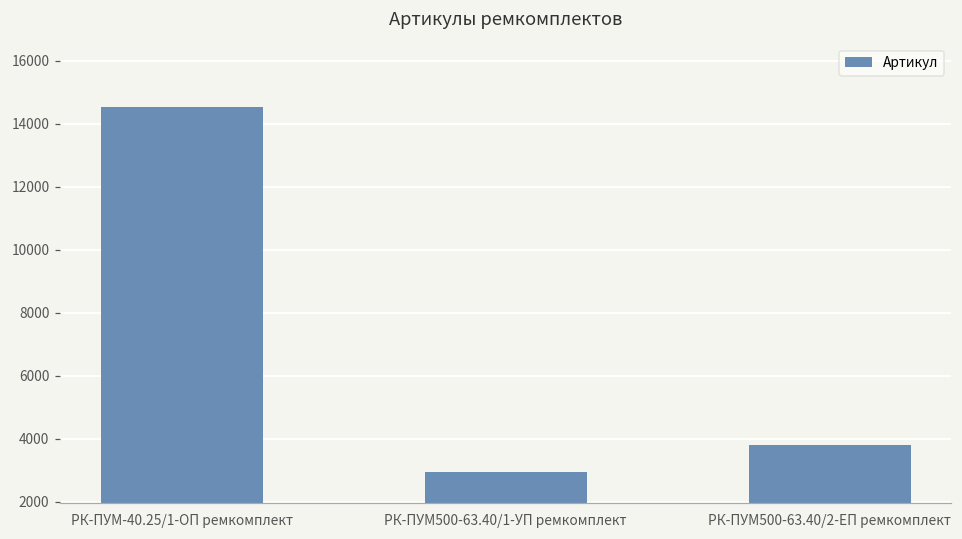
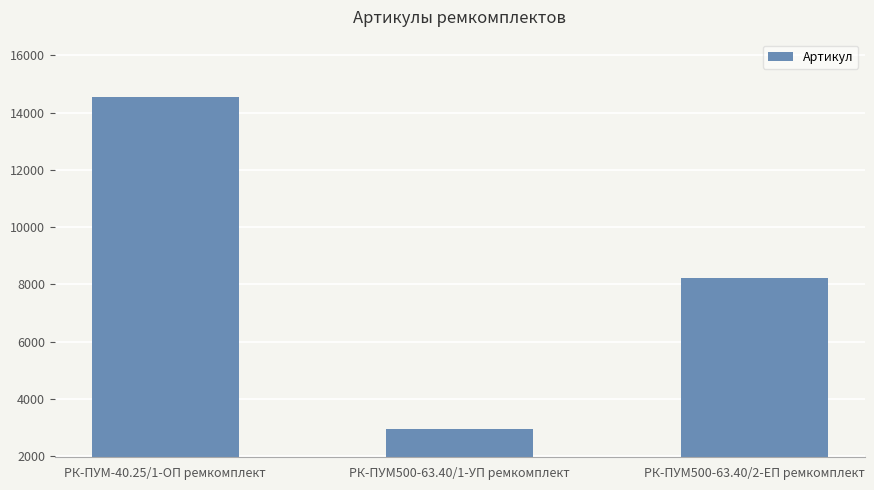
  {
    "РК-ПУМ-40.25/1-ОП ремкомплект": 14500,
    "РК-ПУМ500-63.40/1-УП ремкомплект": 3000,
-   "РК-ПУМ500-63.40/2-ЕП ремкомплект": 3800
+   "РК-ПУМ500-63.40/2-ЕП ремкомплект": 8200
  }
